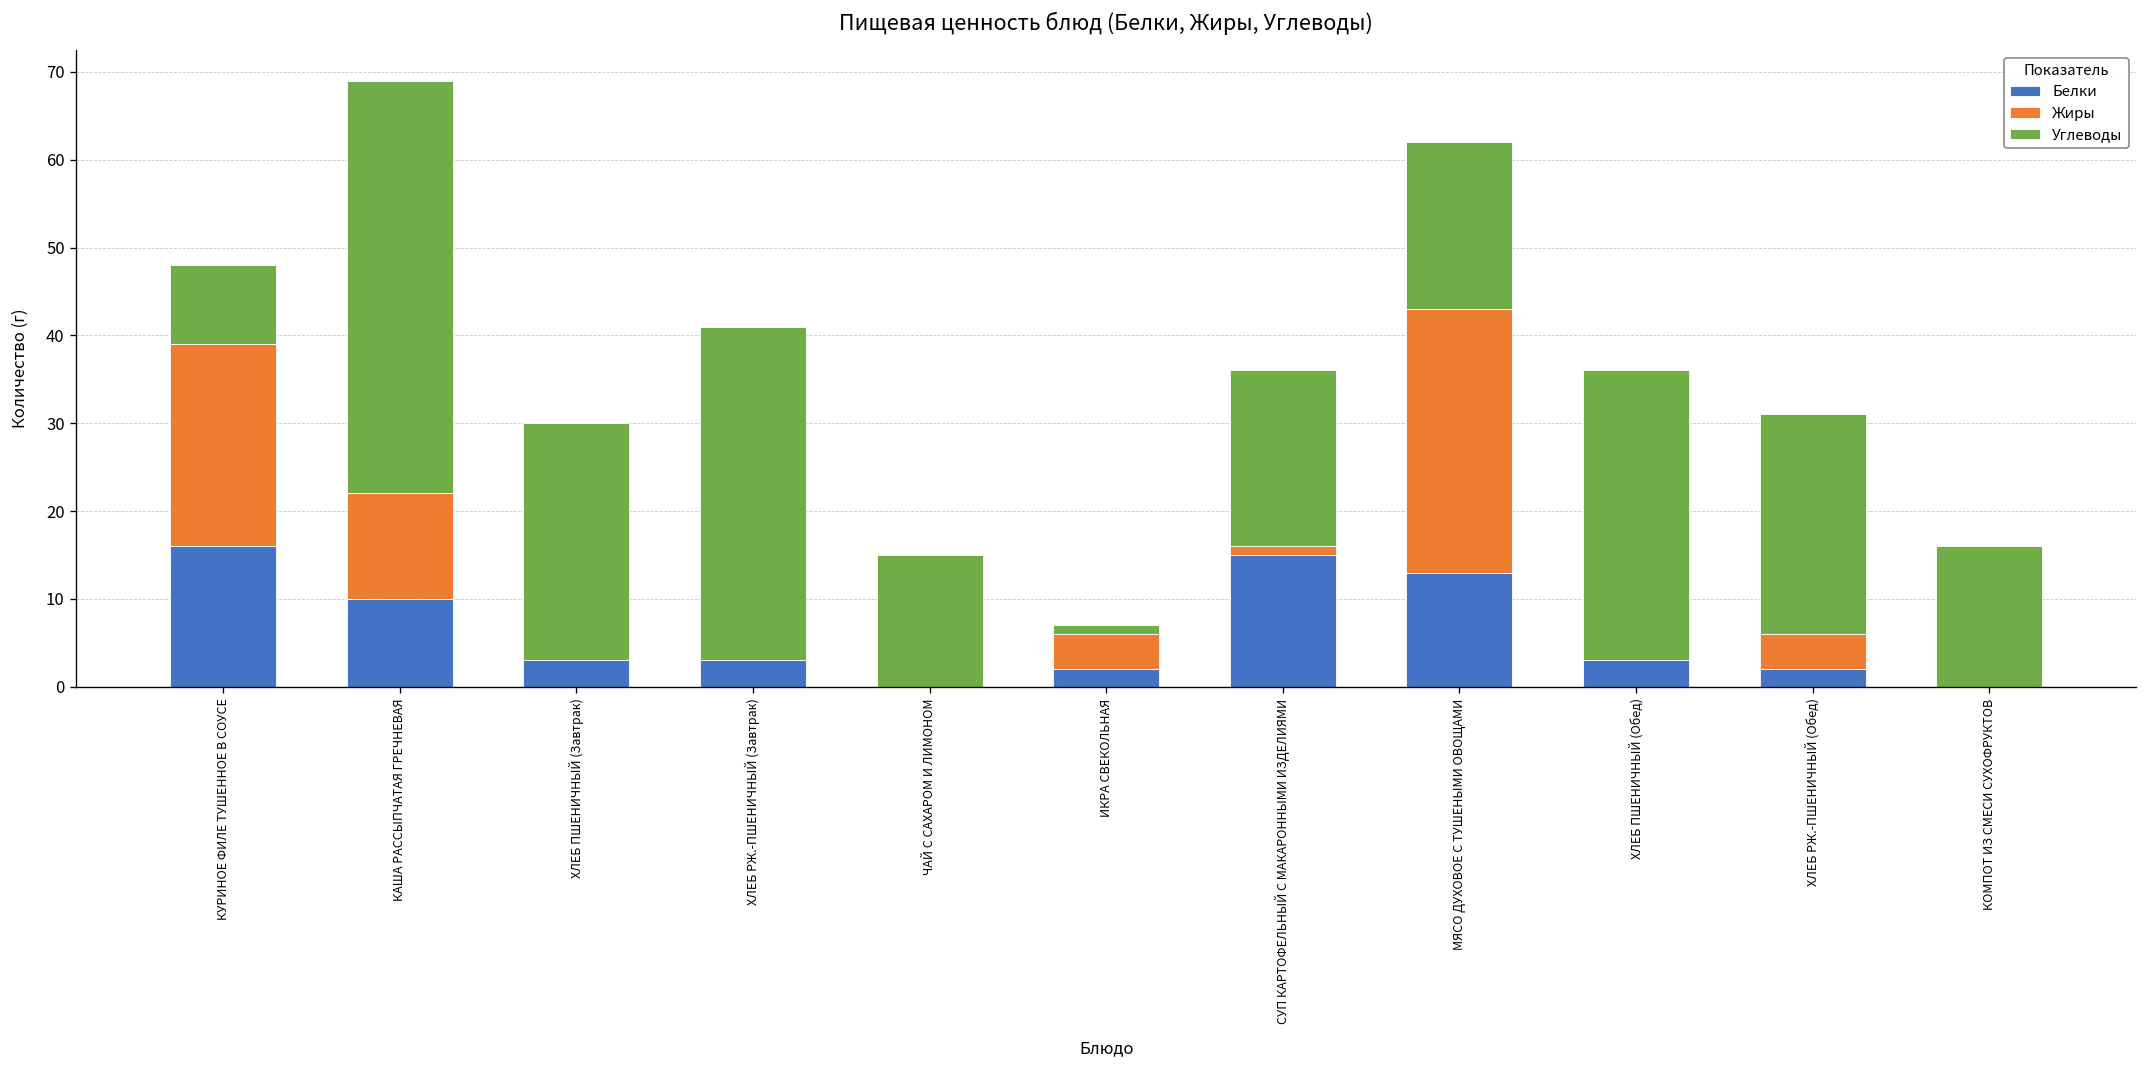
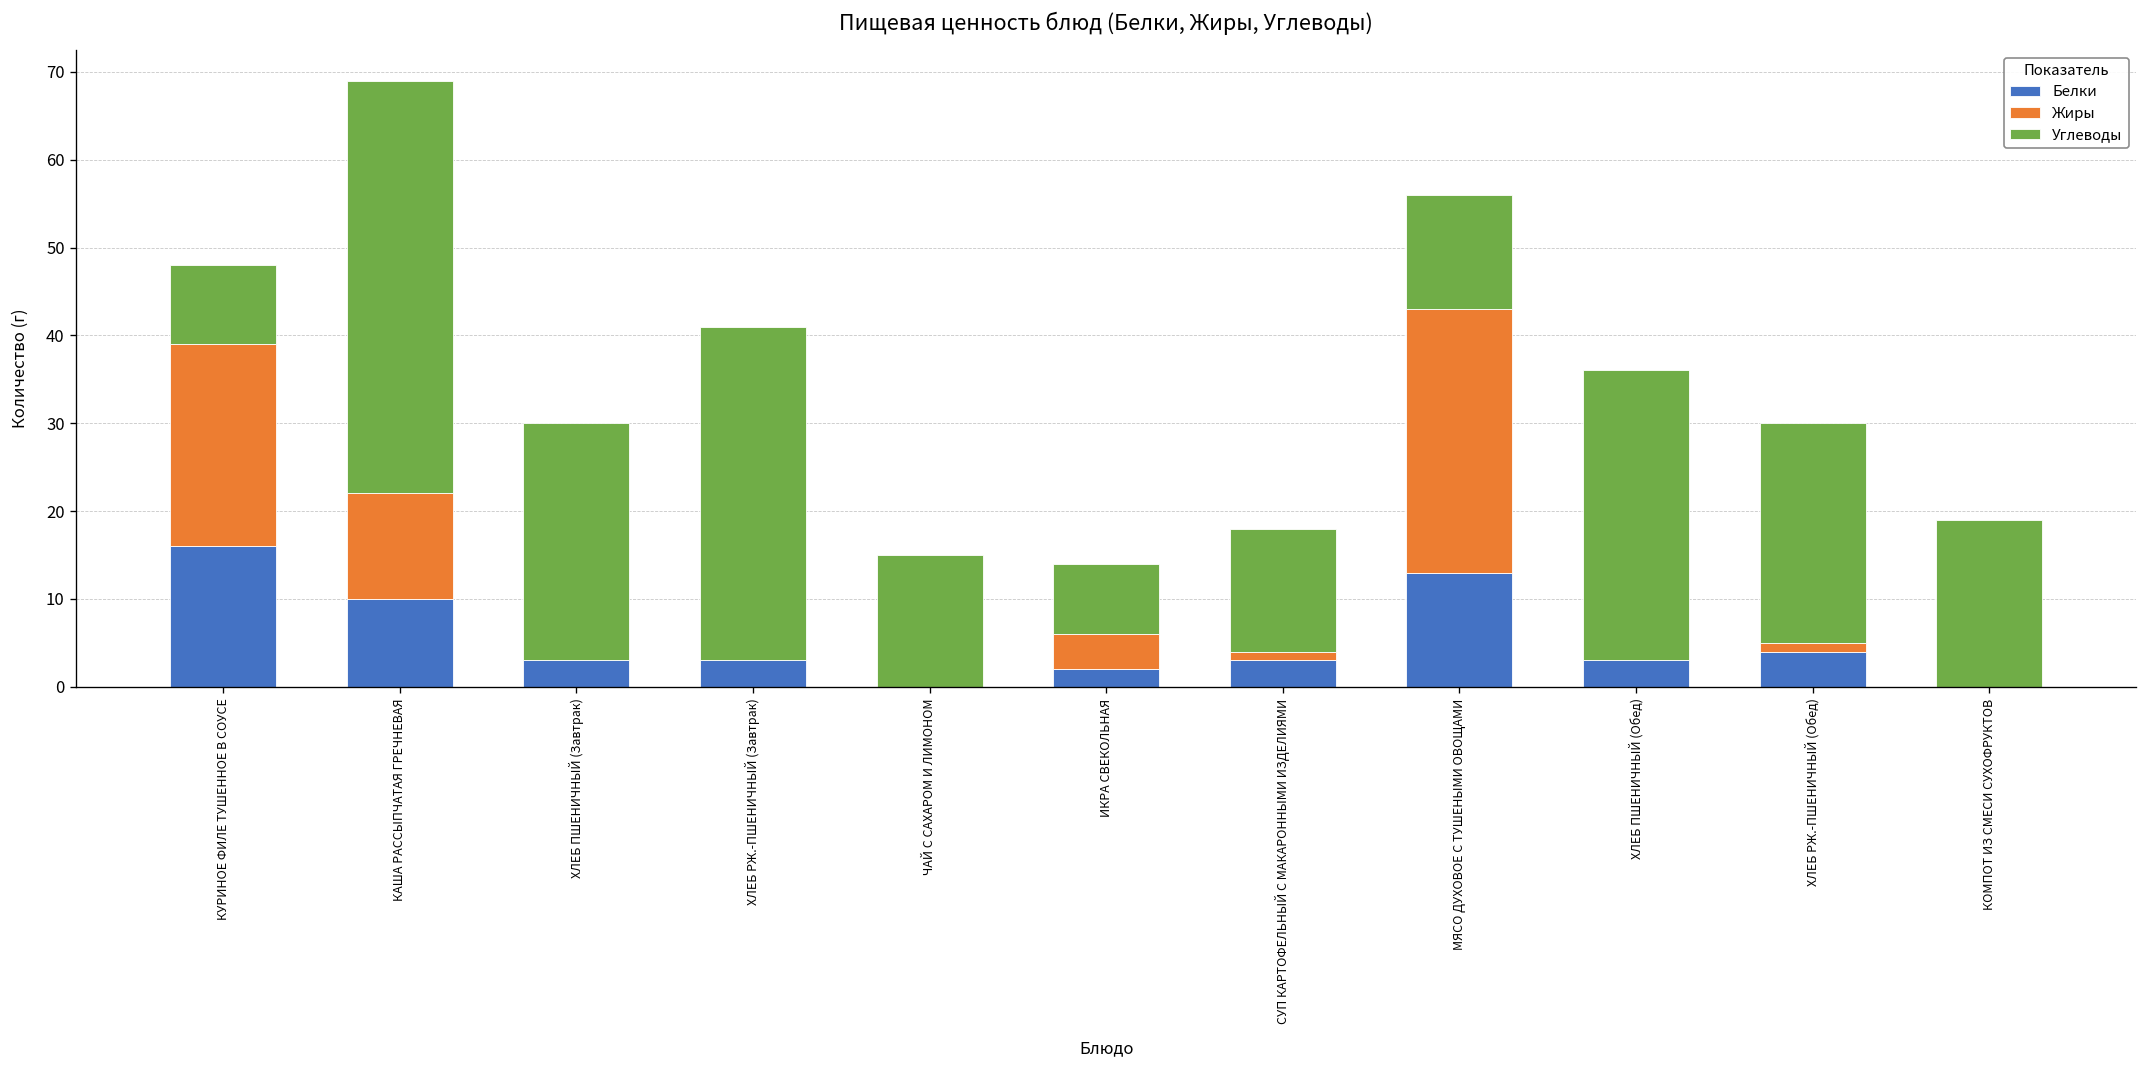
  {
    "Белки": {
      "КУРИНОЕ ФИЛЕ ТУШЕННОЕ В СОУСЕ": 16,
      "КАША РАССЫПЧАТАЯ ГРЕЧНЕВАЯ": 10,
      "ХЛЕБ ПШЕНИЧНЫЙ (Завтрак)": 3,
      "ХЛЕБ РЖ.-ПШЕНИЧНЫЙ (Завтрак)": 3,
      "ЧАЙ С САХАРОМ И ЛИМОНОМ": 0,
      "ИКРА СВЕКОЛЬНАЯ": 2,
-     "СУП КАРТОФЕЛЬНЫЙ С МАКАРОННЫМИ ИЗДЕЛИЯМИ": 15,
+     "СУП КАРТОФЕЛЬНЫЙ С МАКАРОННЫМИ ИЗДЕЛИЯМИ": 3,
      "МЯСО ДУХОВОЕ С ТУШЕНЫМИ ОВОЩАМИ": 13,
      "ХЛЕБ ПШЕНИЧНЫЙ (Обед)": 3,
-     "ХЛЕБ РЖ.-ПШЕНИЧНЫЙ (Обед)": 2,
+     "ХЛЕБ РЖ.-ПШЕНИЧНЫЙ (Обед)": 4,
      "КОМПОТ ИЗ СМЕСИ СУХОФРУКТОВ": 0
    },
    "Жиры": {
      "КУРИНОЕ ФИЛЕ ТУШЕННОЕ В СОУСЕ": 23,
      "КАША РАССЫПЧАТАЯ ГРЕЧНЕВАЯ": 12,
      "ХЛЕБ ПШЕНИЧНЫЙ (Завтрак)": 0,
      "ХЛЕБ РЖ.-ПШЕНИЧНЫЙ (Завтрак)": 0,
      "ЧАЙ С САХАРОМ И ЛИМОНОМ": 0,
      "ИКРА СВЕКОЛЬНАЯ": 4,
      "СУП КАРТОФЕЛЬНЫЙ С МАКАРОННЫМИ ИЗДЕЛИЯМИ": 1,
      "МЯСО ДУХОВОЕ С ТУШЕНЫМИ ОВОЩАМИ": 30,
      "ХЛЕБ ПШЕНИЧНЫЙ (Обед)": 0,
-     "ХЛЕБ РЖ.-ПШЕНИЧНЫЙ (Обед)": 4,
+     "ХЛЕБ РЖ.-ПШЕНИЧНЫЙ (Обед)": 1,
      "КОМПОТ ИЗ СМЕСИ СУХОФРУКТОВ": 0
    },
    "Углеводы": {
      "КУРИНОЕ ФИЛЕ ТУШЕННОЕ В СОУСЕ": 9,
      "КАША РАССЫПЧАТАЯ ГРЕЧНЕВАЯ": 47,
      "ХЛЕБ ПШЕНИЧНЫЙ (Завтрак)": 27,
      "ХЛЕБ РЖ.-ПШЕНИЧНЫЙ (Завтрак)": 38,
      "ЧАЙ С САХАРОМ И ЛИМОНОМ": 15,
-     "ИКРА СВЕКОЛЬНАЯ": 1,
-     "СУП КАРТОФЕЛЬНЫЙ С МАКАРОННЫМИ ИЗДЕЛИЯМИ": 20,
-     "МЯСО ДУХОВОЕ С ТУШЕНЫМИ ОВОЩАМИ": 19,
+     "ИКРА СВЕКОЛЬНАЯ": 8,
+     "СУП КАРТОФЕЛЬНЫЙ С МАКАРОННЫМИ ИЗДЕЛИЯМИ": 14,
+     "МЯСО ДУХОВОЕ С ТУШЕНЫМИ ОВОЩАМИ": 13,
      "ХЛЕБ ПШЕНИЧНЫЙ (Обед)": 33,
      "ХЛЕБ РЖ.-ПШЕНИЧНЫЙ (Обед)": 25,
-     "КОМПОТ ИЗ СМЕСИ СУХОФРУКТОВ": 16
+     "КОМПОТ ИЗ СМЕСИ СУХОФРУКТОВ": 19
    }
  }
